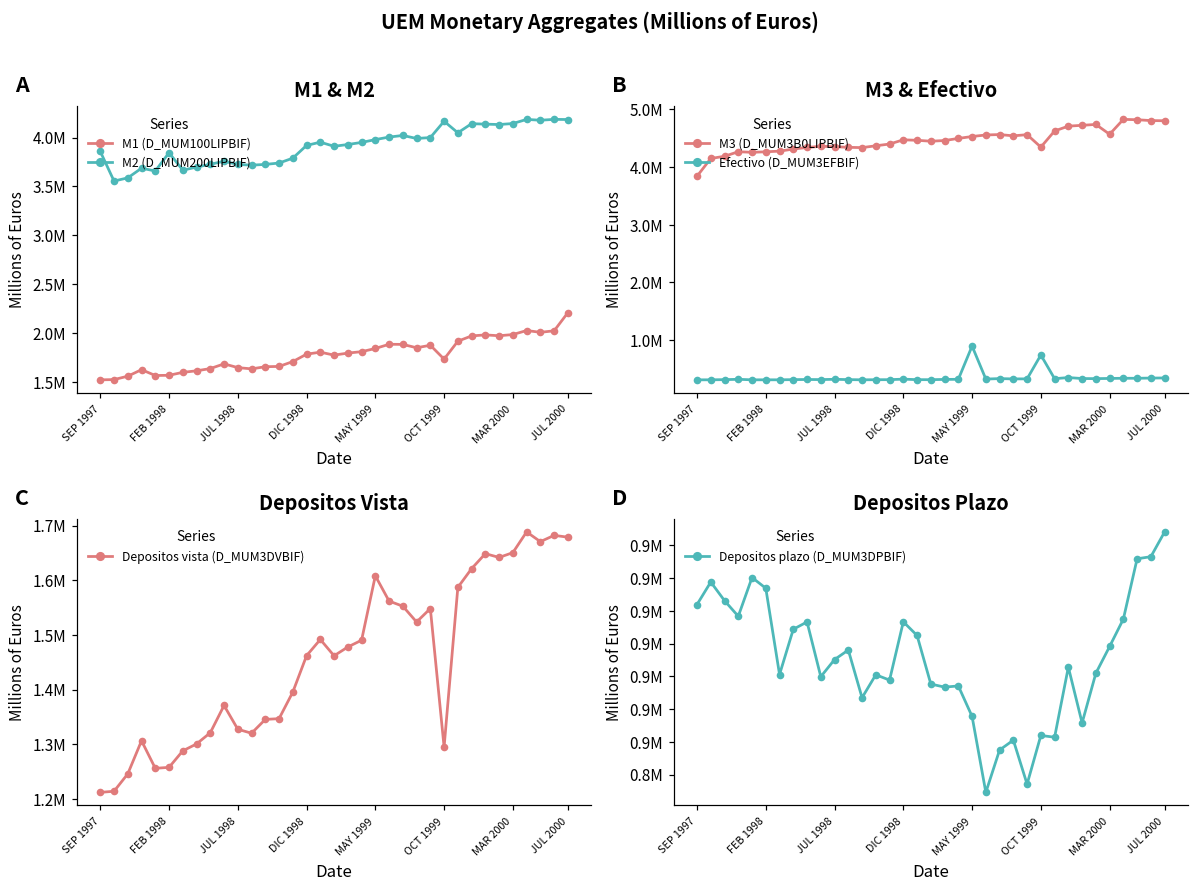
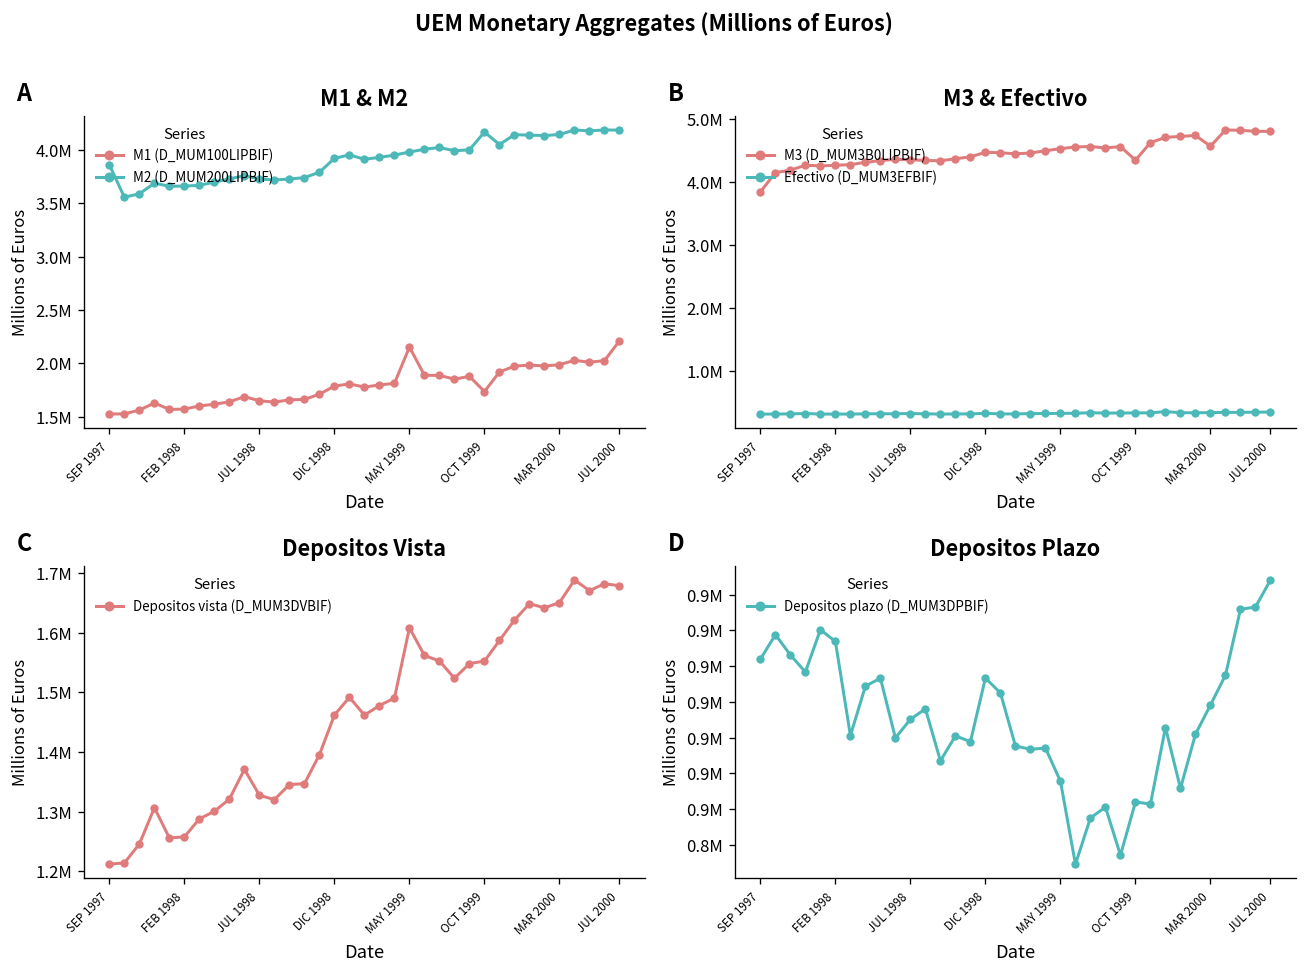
  {
    "M1 & M2": {
      "M1 (D_MUM100LIPBIF)": {
        "SEP 1997": 1500000,
        "FEB 1998": 1600000,
        "JUL 1998": 1600000,
        "DIC 1998": 1800000,
-       "MAY 1999": 1800000,
+       "MAY 1999": 2200000,
        "OCT 1999": 1700000,
        "MAR 2000": 2000000,
        "JUL 2000": 2200000
      },
      "M2 (D_MUM200LIPBIF)": {
        "SEP 1997": 3900000,
-       "FEB 1998": 3800000,
+       "FEB 1998": 3700000,
        "JUL 1998": 3700000,
        "DIC 1998": 3900000,
        "MAY 1999": 4000000,
        "OCT 1999": 4200000,
        "MAR 2000": 4100000,
        "JUL 2000": 4200000
      }
    },
    "M3 & Efectivo": {
      "M3 (D_MUM3B0LIPBIF)": {
        "SEP 1997": 3800000,
        "FEB 1998": 4300000,
        "JUL 1998": 4400000,
        "DIC 1998": 4500000,
        "MAY 1999": 4500000,
        "OCT 1999": 4300000,
        "MAR 2000": 4600000,
        "JUL 2000": 4800000
      },
      "Efectivo (D_MUM3EFBIF)": {
        "SEP 1997": 300000,
        "FEB 1998": 300000,
        "JUL 1998": 300000,
        "DIC 1998": 300000,
-       "MAY 1999": 900000,
-       "OCT 1999": 700000,
+       "MAY 1999": 300000,
+       "OCT 1999": 300000,
        "MAR 2000": 300000,
        "JUL 2000": 300000
      }
    },
    "Depositos Vista": {
      "SEP 1997": 1210000,
      "FEB 1998": 1260000,
      "JUL 1998": 1330000,
      "DIC 1998": 1460000,
      "MAY 1999": 1610000,
-     "OCT 1999": 1290000,
+     "OCT 1999": 1550000,
      "MAR 2000": 1650000,
      "JUL 2000": 1680000
    }
  }
